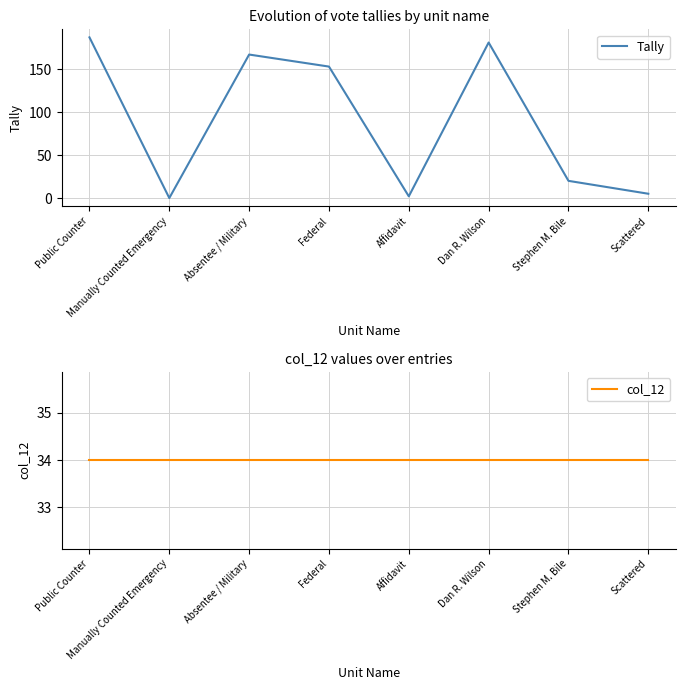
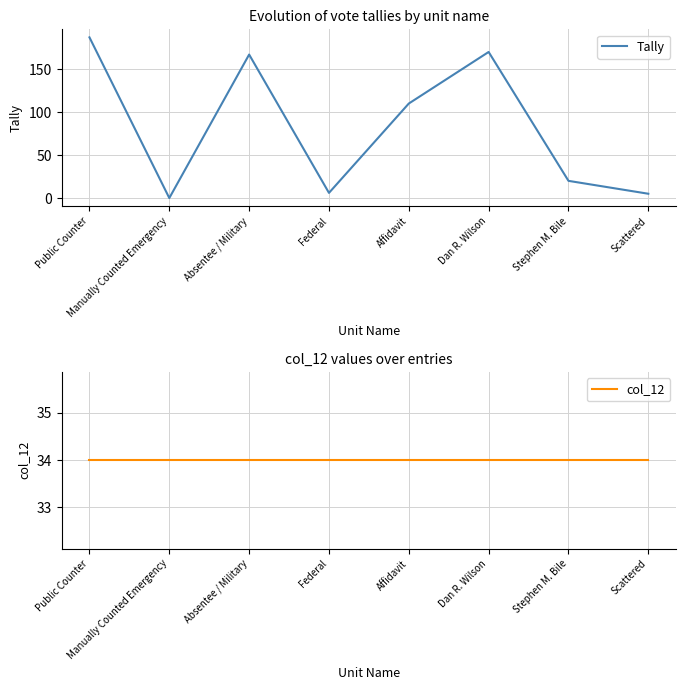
  {
    "Evolution of vote tallies by unit name": {
      "Public Counter": 190,
      "Manually Counted Emergency": 0,
      "Absentee / Military": 170,
-     "Federal": 150,
-     "Affidavit": 0,
-     "Dan R. Wilson": 180,
+     "Federal": 10,
+     "Affidavit": 110,
+     "Dan R. Wilson": 170,
      "Stephen M. Bile": 20,
      "Scattered": 10
    },
    "col_12 values over entries": {
      "Public Counter": 34.0,
      "Manually Counted Emergency": 34.0,
      "Absentee / Military": 34.0,
      "Federal": 34.0,
      "Affidavit": 34.0,
      "Dan R. Wilson": 34.0,
      "Stephen M. Bile": 34.0,
      "Scattered": 34.0
    }
  }
